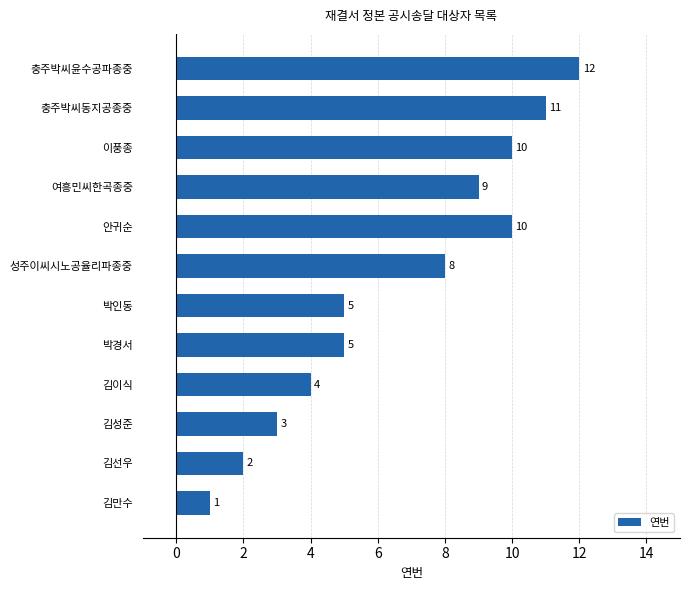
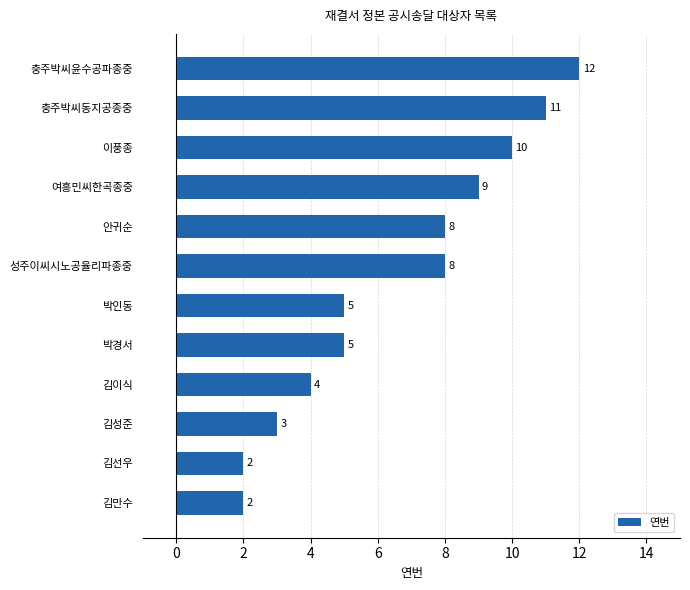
  {
    "충주박씨윤수공파종중": 12,
    "충주박씨동지공종중": 11,
    "이풍종": 10,
    "여흥민씨한곡종중": 9,
-   "안귀순": 10,
+   "안귀순": 8,
    "성주이씨시노공율리파종중": 8,
    "박인동": 5,
    "박경서": 5,
    "김이식": 4,
    "김성준": 3,
    "김선우": 2,
-   "김만수": 1
+   "김만수": 2
  }
